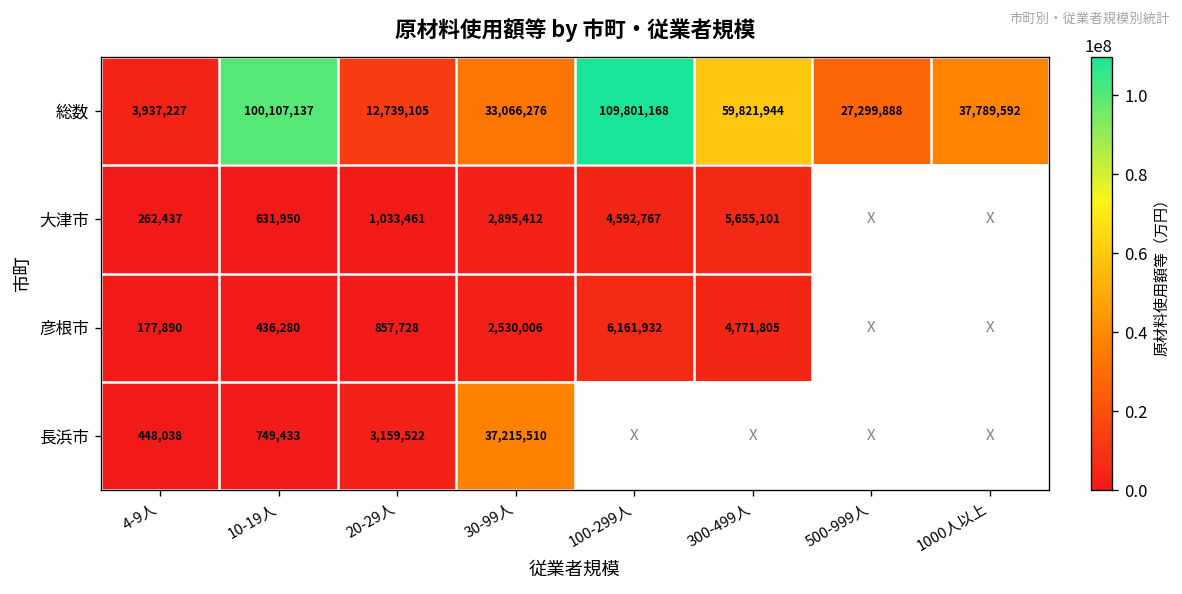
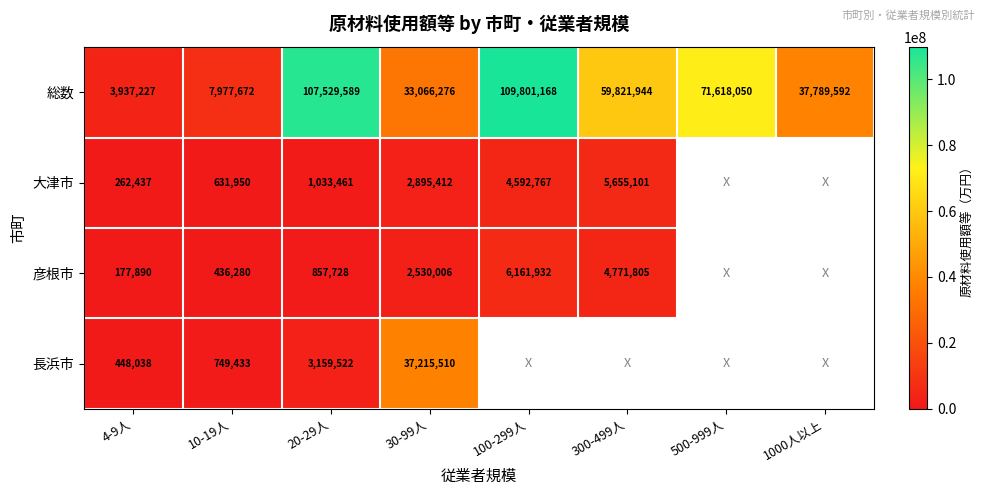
  {
    "総数": {
      "4-9人": "3,937,227",
-     "10-19人": "100,107,137",
-     "20-29人": "12,739,105",
+     "10-19人": "7,977,672",
+     "20-29人": "107,529,589",
      "30-99人": "33,066,276",
      "100-299人": "109,801,168",
      "300-499人": "59,821,944",
-     "500-999人": "27,299,888",
+     "500-999人": "71,618,050",
      "1000人以上": "37,789,592"
    },
    "大津市": {
      "4-9人": "262,437",
      "10-19人": "631,950",
      "20-29人": "1,033,461",
      "30-99人": "2,895,412",
      "100-299人": "4,592,767",
      "300-499人": "5,655,101"
    },
    "彦根市": {
      "4-9人": "177,890",
      "10-19人": "436,280",
      "20-29人": "857,728",
      "30-99人": "2,530,006",
      "100-299人": "6,161,932",
      "300-499人": "4,771,805"
    },
    "長浜市": {
      "4-9人": "448,038",
      "10-19人": "749,433",
      "20-29人": "3,159,522",
      "30-99人": "37,215,510"
    }
  }
